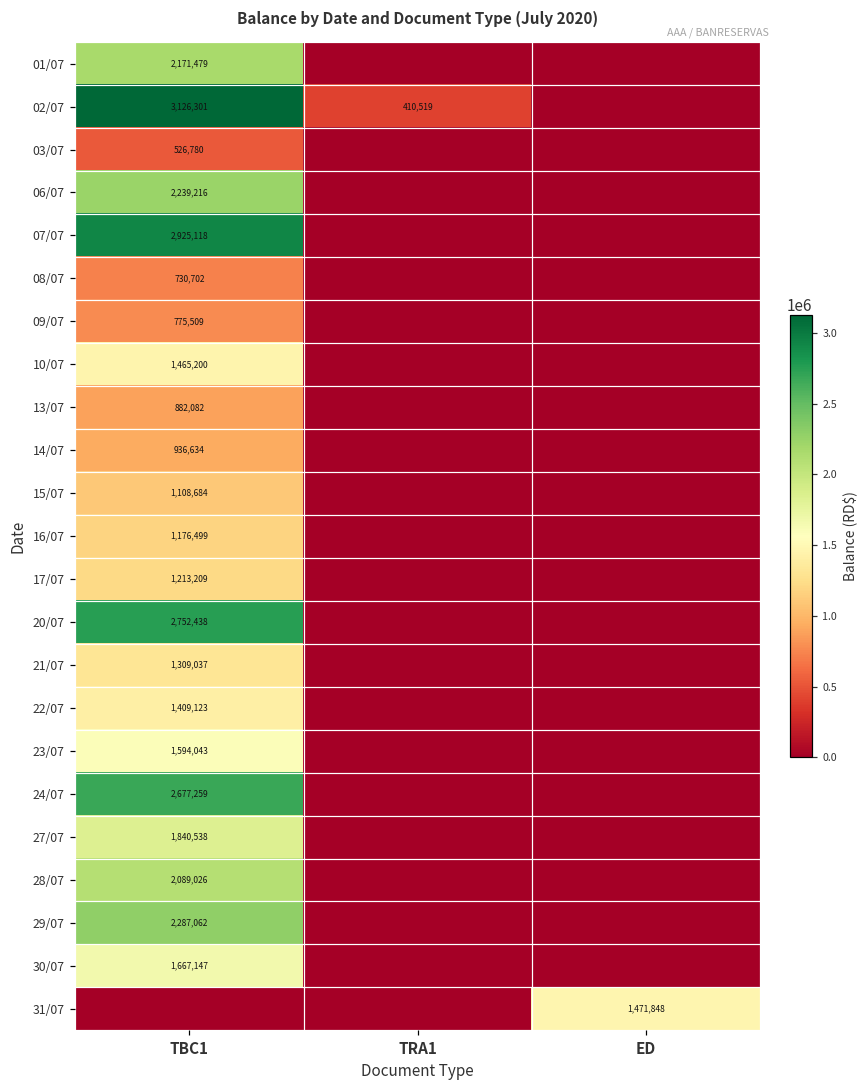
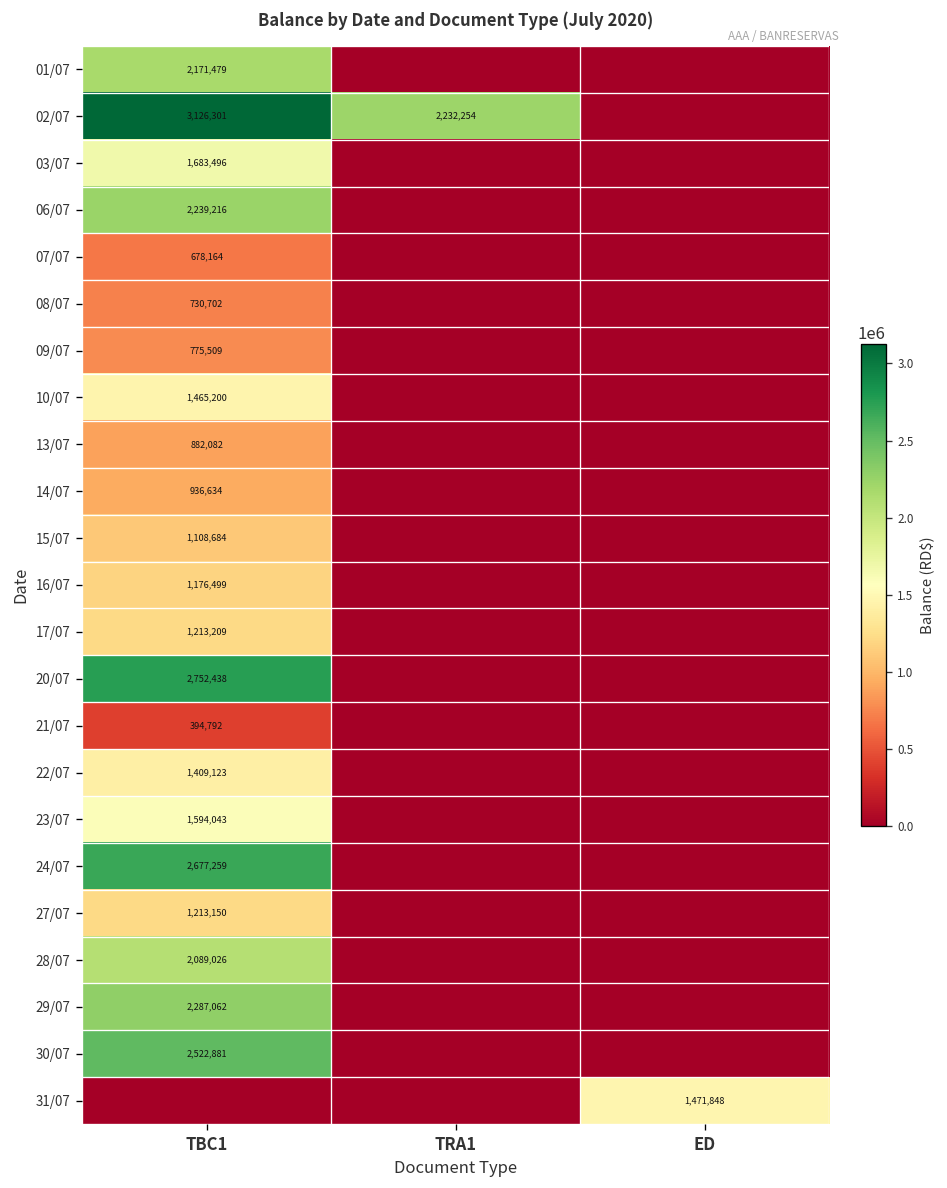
  {
    "01/07": {
      "TBC1": "2,171,479"
    },
    "02/07": {
      "TBC1": "3,126,301",
-     "TRA1": "410,519"
+     "TRA1": "2,232,254"
    },
    "03/07": {
-     "TBC1": "526,780"
+     "TBC1": "1,683,496"
    },
    "06/07": {
      "TBC1": "2,239,216"
    },
    "07/07": {
-     "TBC1": "2,925,118"
+     "TBC1": "678,164"
    },
    "08/07": {
      "TBC1": "730,702"
    },
    "09/07": {
      "TBC1": "775,509"
    },
    "10/07": {
      "TBC1": "1,465,200"
    },
    "13/07": {
      "TBC1": "882,082"
    },
    "14/07": {
      "TBC1": "936,634"
    },
    "15/07": {
      "TBC1": "1,108,684"
    },
    "16/07": {
      "TBC1": "1,176,499"
    },
    "17/07": {
      "TBC1": "1,213,209"
    },
    "20/07": {
      "TBC1": "2,752,438"
    },
    "21/07": {
-     "TBC1": "1,309,037"
+     "TBC1": "394,792"
    },
    "22/07": {
      "TBC1": "1,409,123"
    },
    "23/07": {
      "TBC1": "1,594,043"
    },
    "24/07": {
      "TBC1": "2,677,259"
    },
    "27/07": {
-     "TBC1": "1,840,538"
+     "TBC1": "1,213,150"
    },
    "28/07": {
      "TBC1": "2,089,026"
    },
    "29/07": {
      "TBC1": "2,287,062"
    },
    "30/07": {
-     "TBC1": "1,667,147"
+     "TBC1": "2,522,881"
    },
    "31/07": {
      "ED": "1,471,848"
    }
  }
